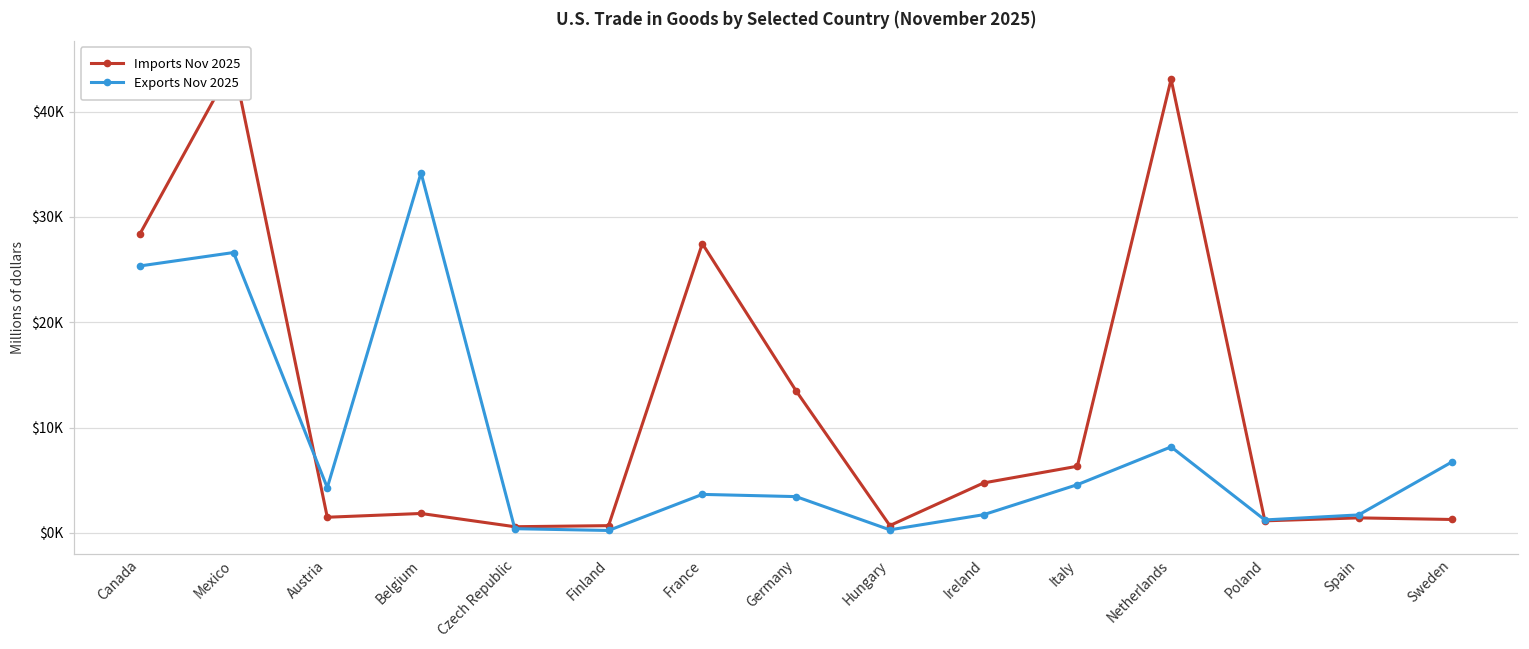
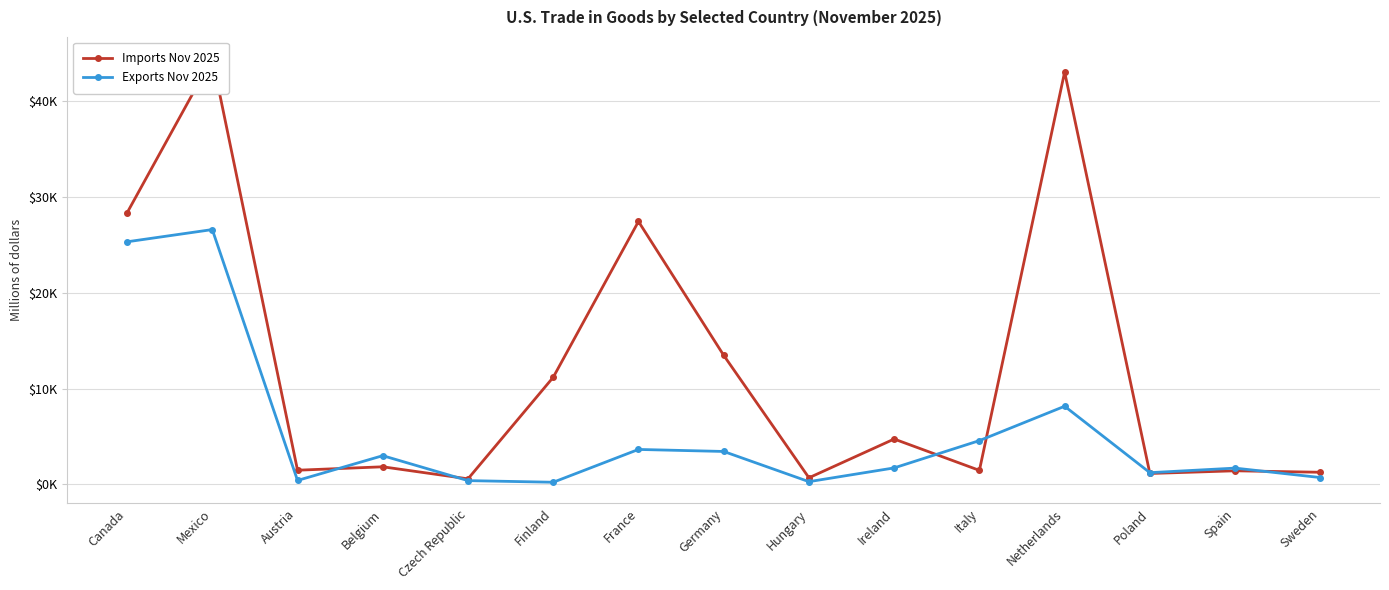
  {
    "Imports Nov 2025": {
      "Canada": "$28000",
      "Austria": "$1000",
      "Belgium": "$2000",
-     "Finland": "$1000",
+     "Finland": "$11000",
      "France": "$27000",
      "Germany": "$13000",
      "Hungary": "$1000",
      "Ireland": "$5000",
-     "Italy": "$6000",
+     "Italy": "$1000",
      "Netherlands": "$43000",
      "Spain": "$1000",
      "Sweden": "$1000"
    },
    "Exports Nov 2025": {
      "Canada": "$25000",
      "Mexico": "$27000",
-     "Austria": "$4000",
-     "Belgium": "$34000",
+     "Austria": "$0",
+     "Belgium": "$3000",
      "Finland": "$0",
      "France": "$4000",
      "Germany": "$3000",
      "Hungary": "$0",
      "Ireland": "$2000",
      "Italy": "$5000",
      "Netherlands": "$8000",
      "Spain": "$2000",
-     "Sweden": "$7000"
+     "Sweden": "$1000"
    }
  }
